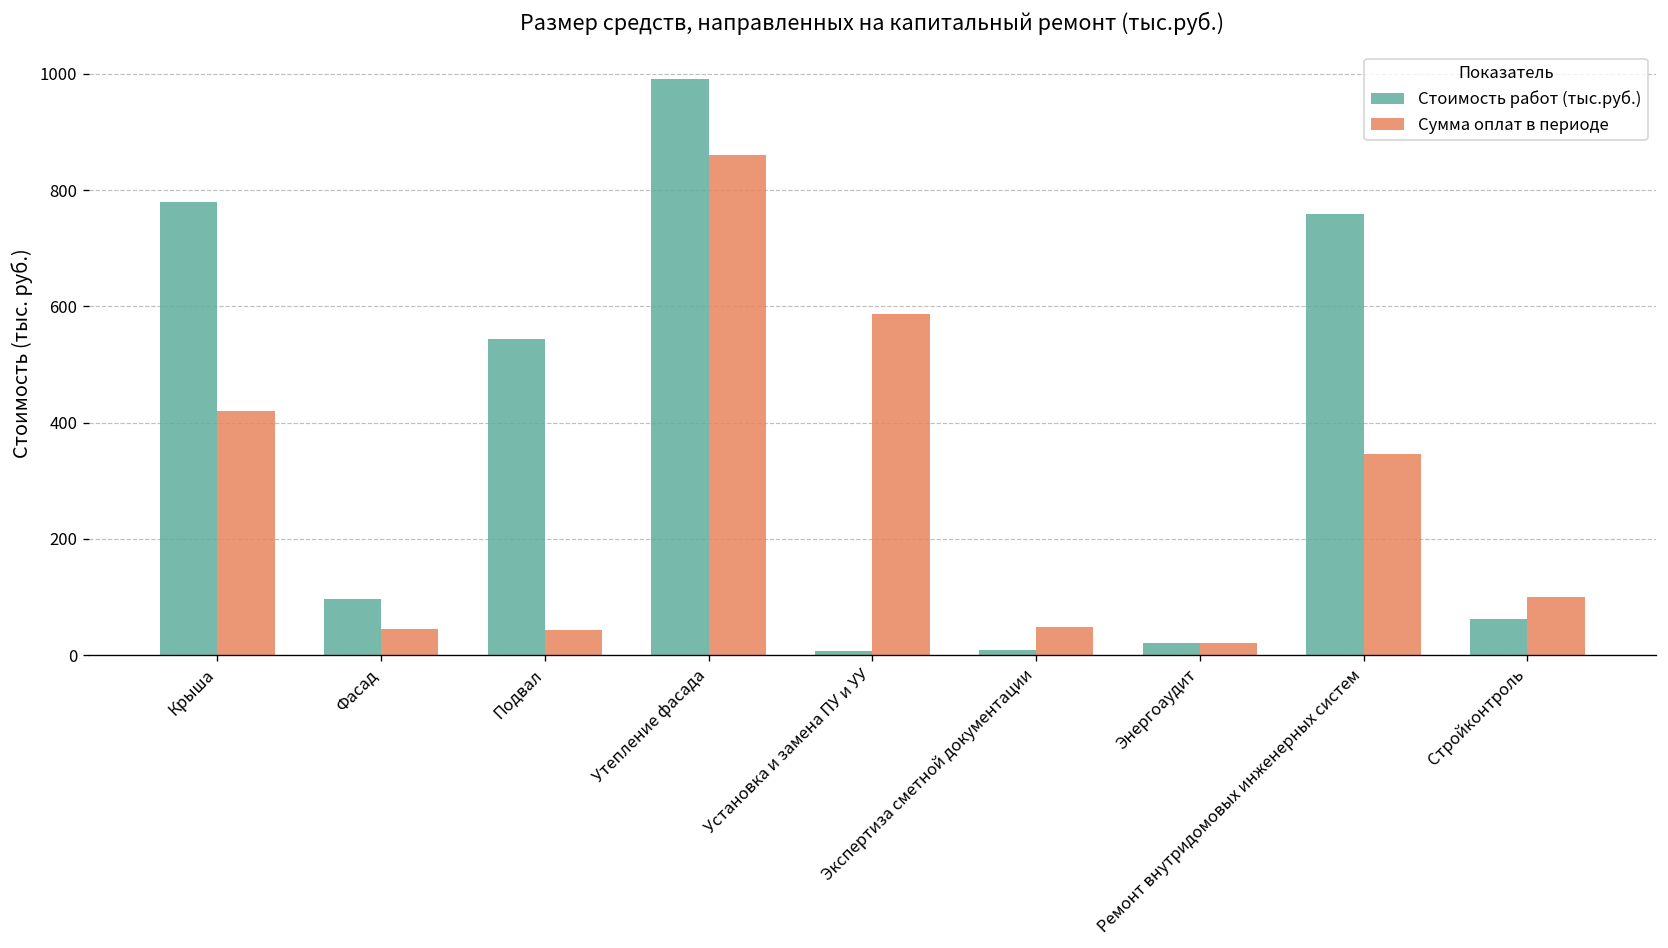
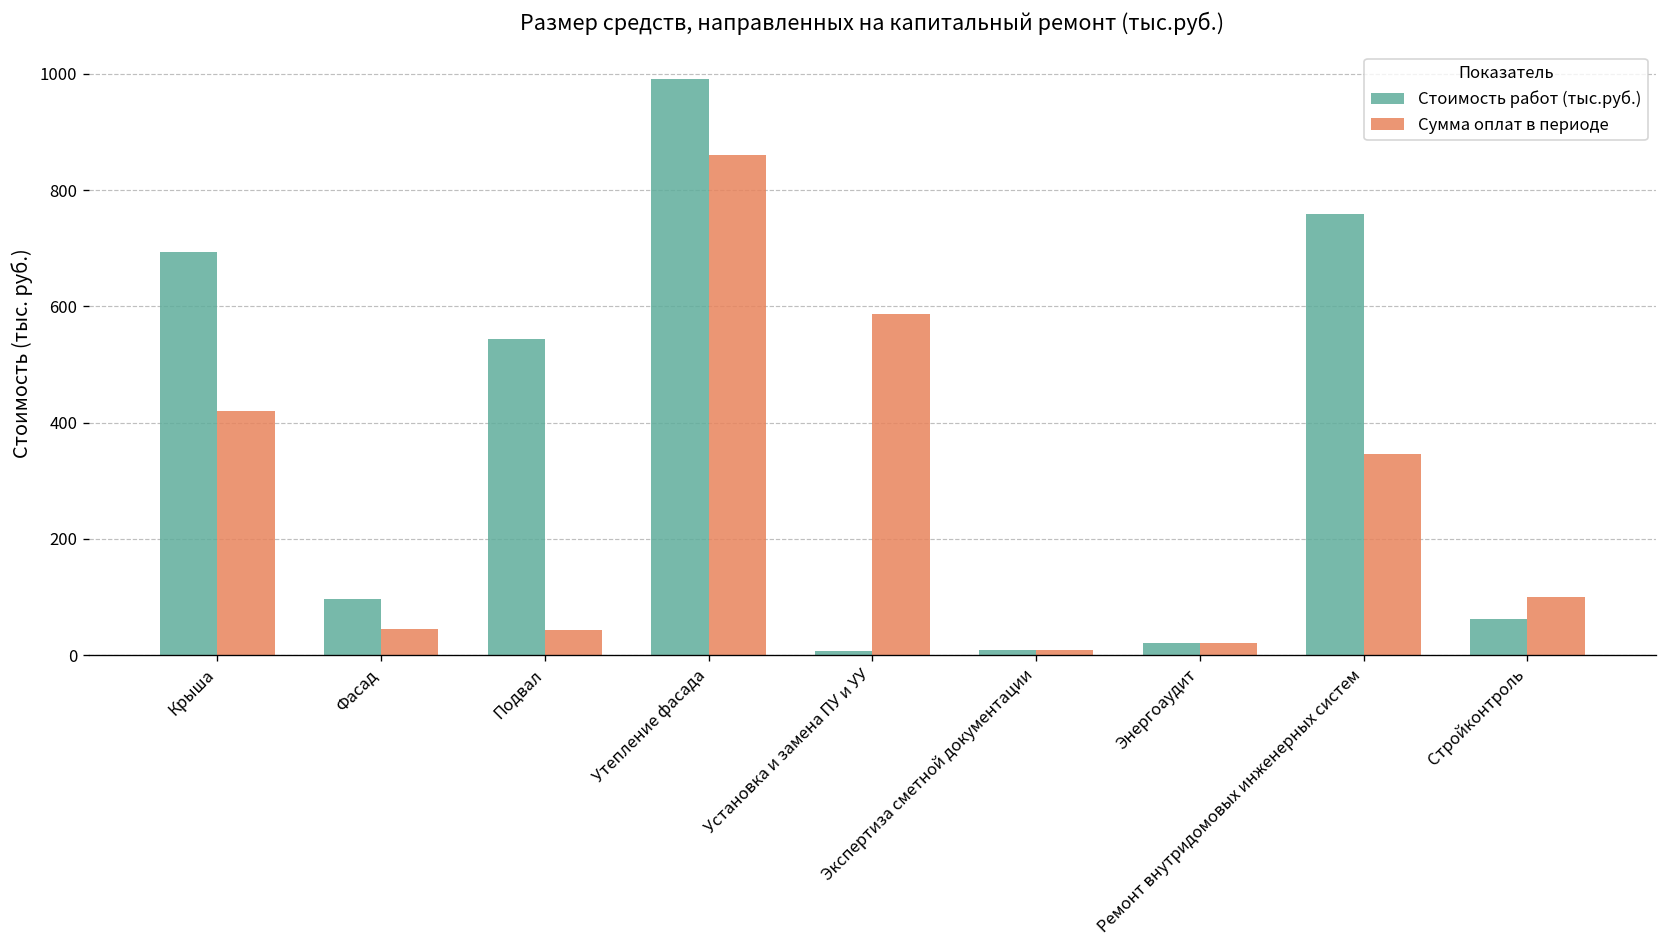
  {
    "Стоимость работ (тыс.руб.)": {
-     "Крыша": 780,
+     "Крыша": 690,
      "Фасад": 100,
      "Подвал": 540,
      "Утепление фасада": 990,
      "Установка и замена ПУ и УУ": 10,
      "Экспертиза сметной документации": 10,
      "Энергоаудит": 20,
      "Ремонт внутридомовых инженерных систем": 760,
      "Стройконтроль": 60
    },
    "Сумма оплат в периоде": {
      "Крыша": 420,
      "Фасад": 50,
      "Подвал": 40,
      "Утепление фасада": 860,
      "Установка и замена ПУ и УУ": 590,
-     "Экспертиза сметной документации": 50,
+     "Экспертиза сметной документации": 10,
      "Энергоаудит": 20,
      "Ремонт внутридомовых инженерных систем": 350,
      "Стройконтроль": 100
    }
  }
